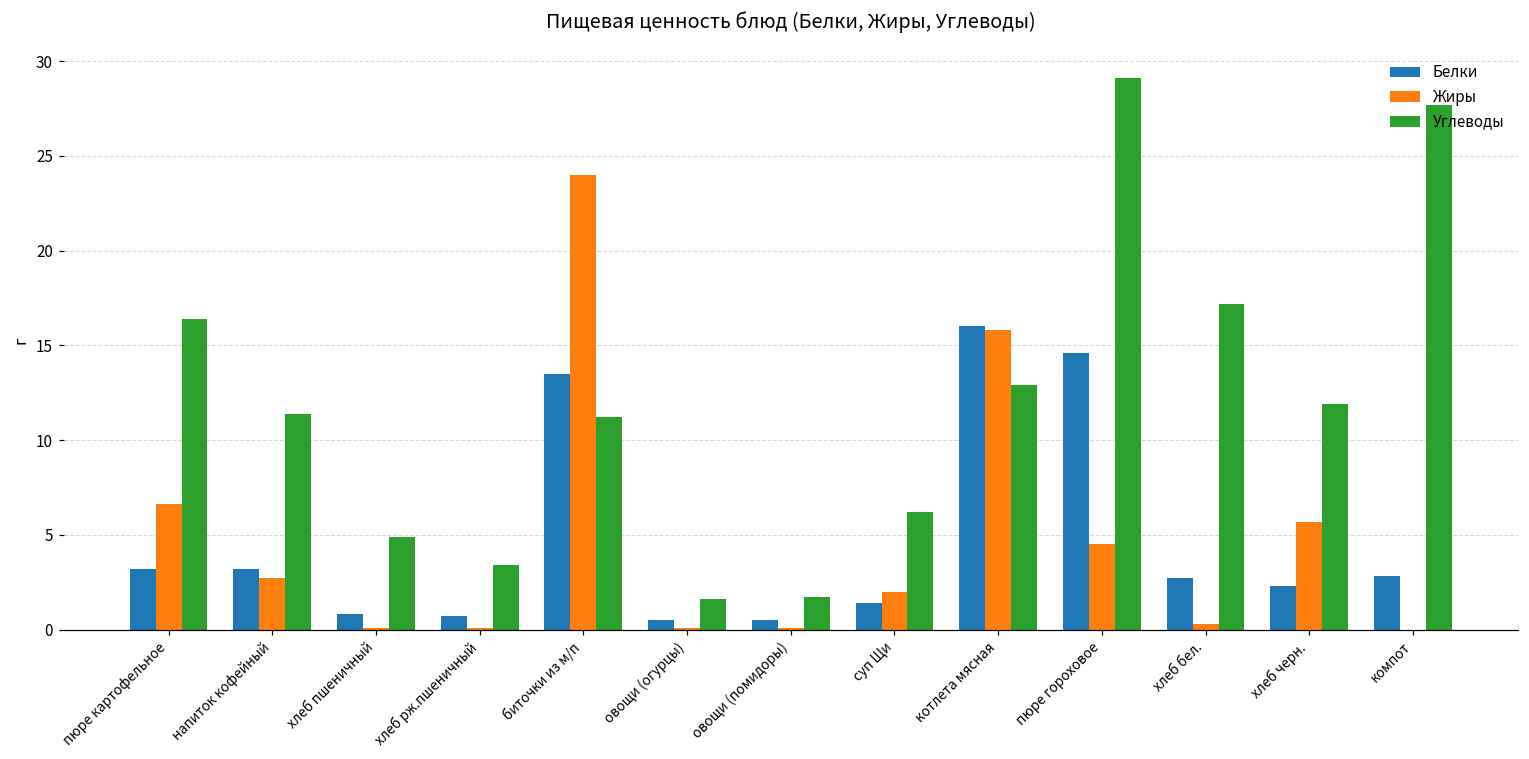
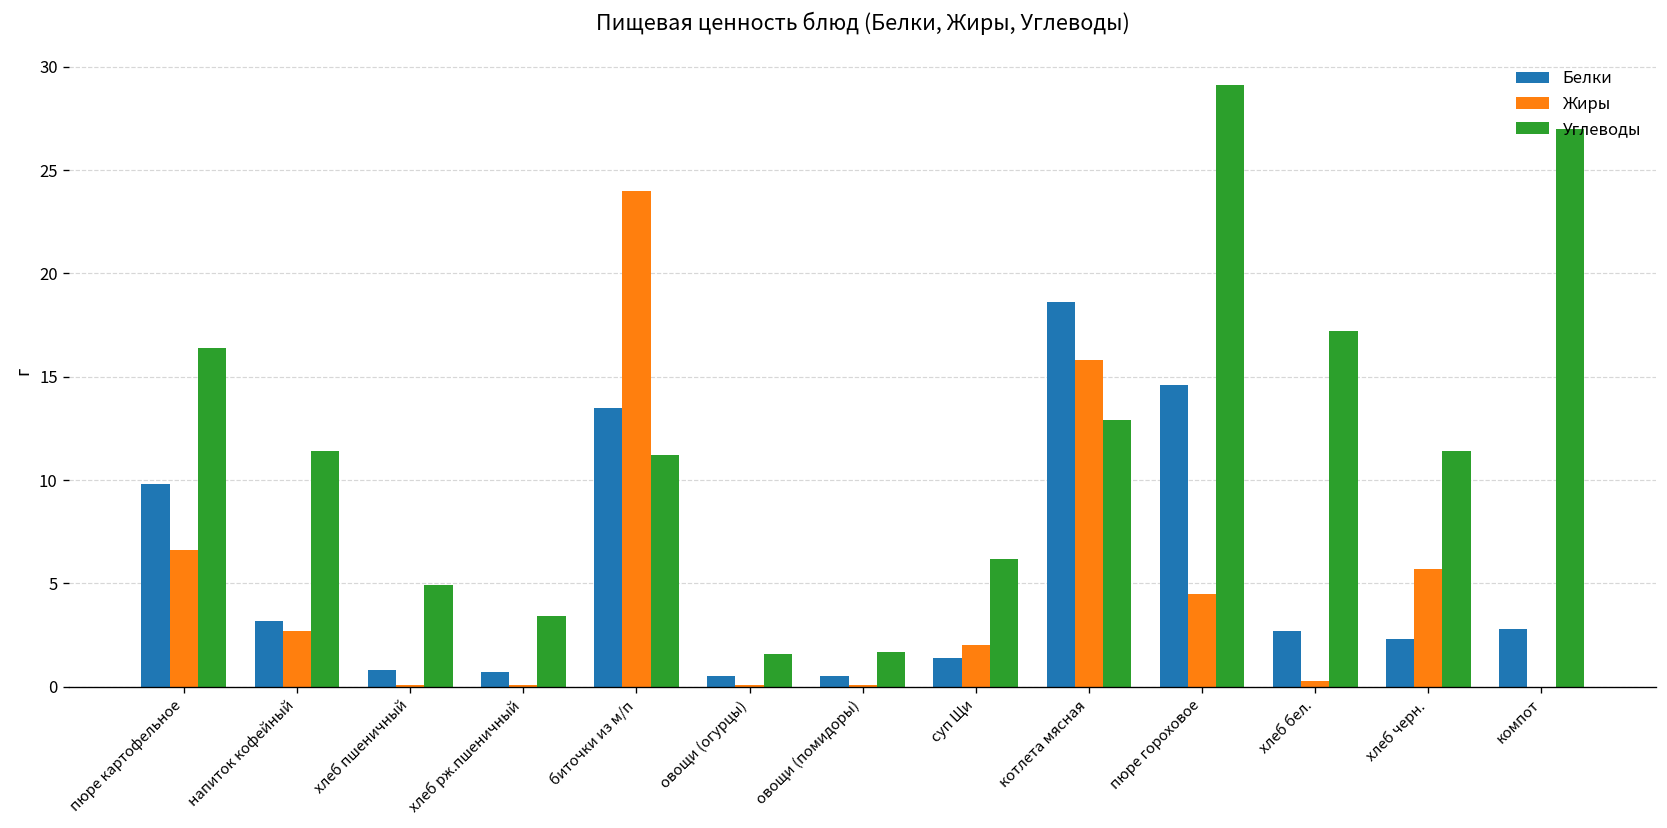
  {
    "Белки": {
-     "пюре картофельное": 3.2,
+     "пюре картофельное": 9.8,
      "напиток кофейный": 3.2,
      "хлеб пшеничный": 0.8,
      "хлеб рж.пшеничный": 0.7,
      "биточки из м/п": 13.5,
      "овощи (огурцы)": 0.5,
      "овощи (помидоры)": 0.5,
      "суп Щи": 1.4,
-     "котлета мясная": 16.0,
+     "котлета мясная": 18.6,
      "пюре гороховое": 14.6,
      "хлеб бел.": 2.7,
      "хлеб черн.": 2.3,
      "компот": 2.8
    },
    "Жиры": {
      "пюре картофельное": 6.6,
      "напиток кофейный": 2.7,
      "биточки из м/п": 24.0,
      "суп Щи": 2.0,
      "котлета мясная": 15.8,
      "пюре гороховое": 4.5,
      "хлеб бел.": 0.3,
      "хлеб черн.": 5.7,
      "компот": 0.0
    },
    "Углеводы": {
      "пюре картофельное": 16.4,
      "напиток кофейный": 11.4,
      "хлеб пшеничный": 4.9,
      "хлеб рж.пшеничный": 3.4,
      "биточки из м/п": 11.2,
      "овощи (огурцы)": 1.6,
      "овощи (помидоры)": 1.7,
      "суп Щи": 6.2,
      "котлета мясная": 12.9,
      "пюре гороховое": 29.1,
      "хлеб бел.": 17.2,
-     "хлеб черн.": 11.9,
-     "компот": 27.7
+     "хлеб черн.": 11.4,
+     "компот": 27.0
    }
  }
